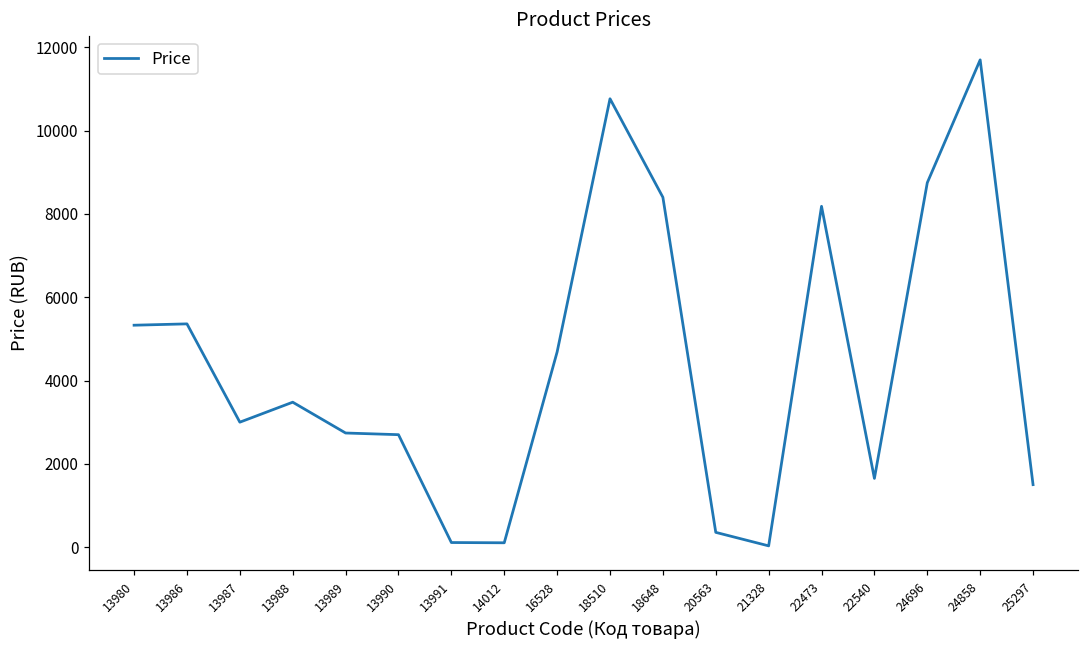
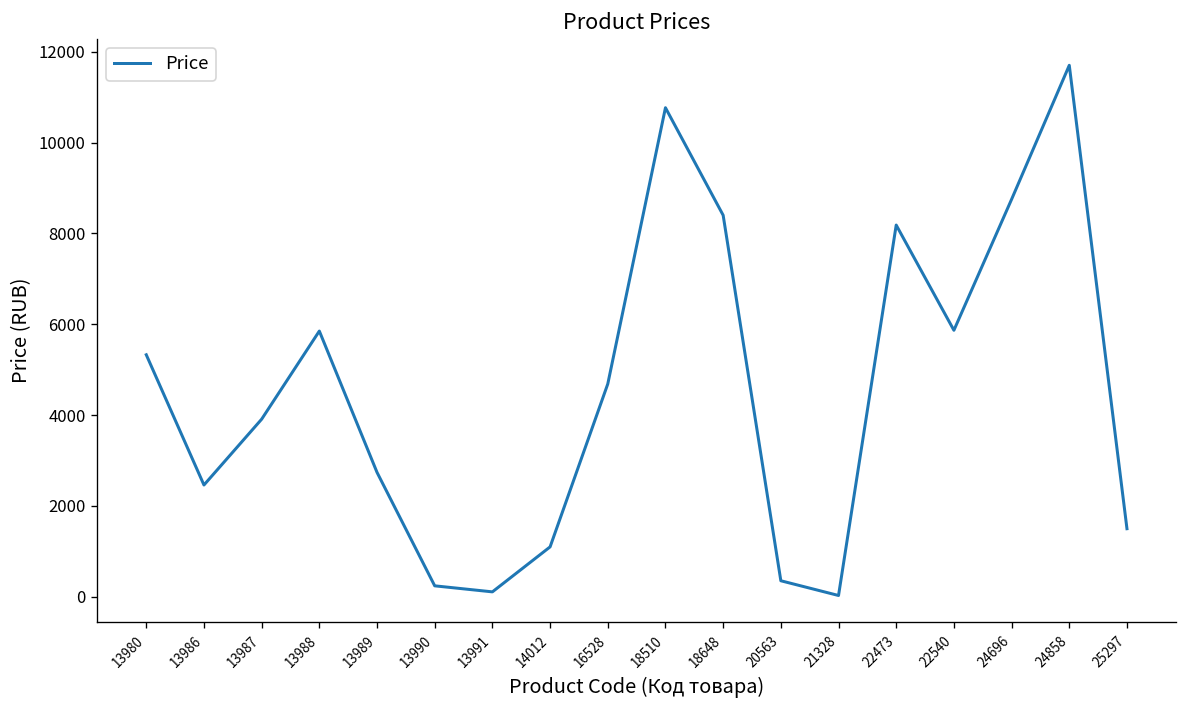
  {
    "13980": 5300,
-   "13986": 5400,
-   "13987": 3000,
-   "13988": 3500,
+   "13986": 2500,
+   "13987": 3900,
+   "13988": 5900,
    "13989": 2700,
-   "13990": 2700,
+   "13990": 200,
    "13991": 100,
-   "14012": 100,
+   "14012": 1100,
    "16528": 4700,
    "18510": 10800,
    "18648": 8400,
    "20563": 400,
    "21328": 0,
    "22473": 8200,
-   "22540": 1700,
+   "22540": 5900,
    "24696": 8800,
    "24858": 11700,
    "25297": 1500
  }
